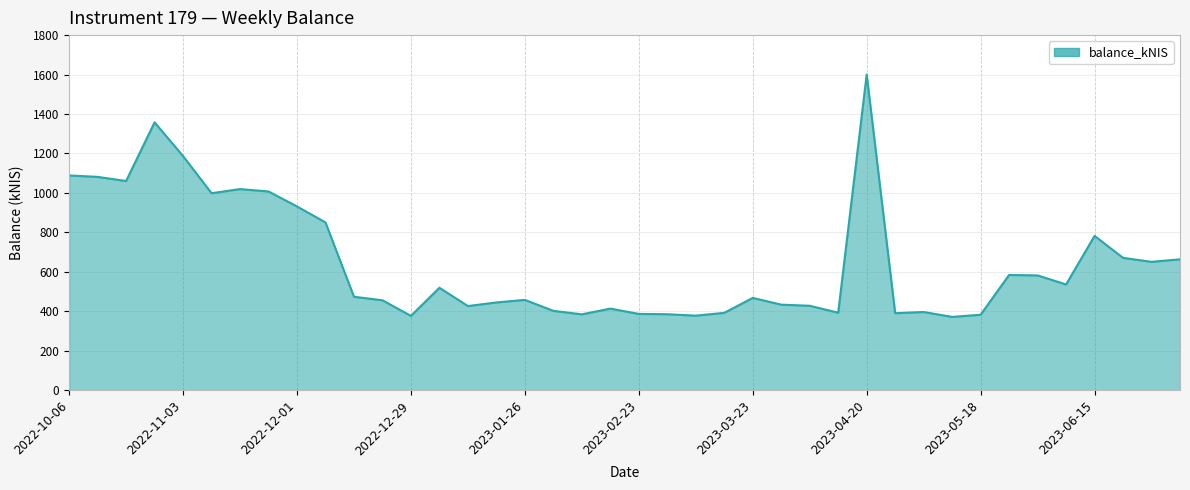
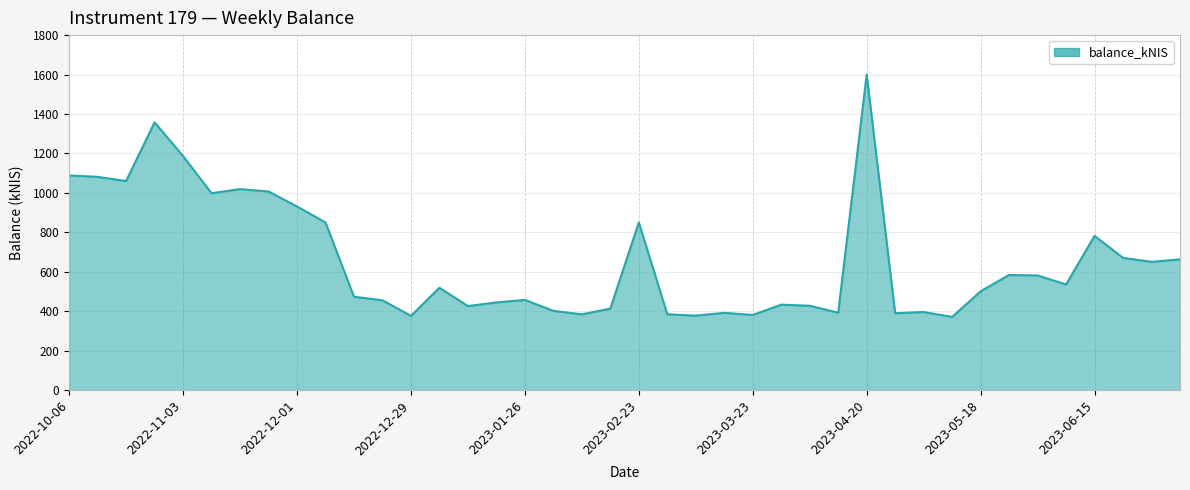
  {
    "2022-10-06": 1090,
    "2022-11-03": 1190,
    "2022-12-01": 930,
    "2022-12-29": 380,
    "2023-01-26": 460,
-   "2023-02-23": 390,
-   "2023-03-23": 470,
+   "2023-02-23": 850,
+   "2023-03-23": 380,
    "2023-04-20": 1600,
-   "2023-05-18": 380,
+   "2023-05-18": 500,
    "2023-06-15": 780
  }
